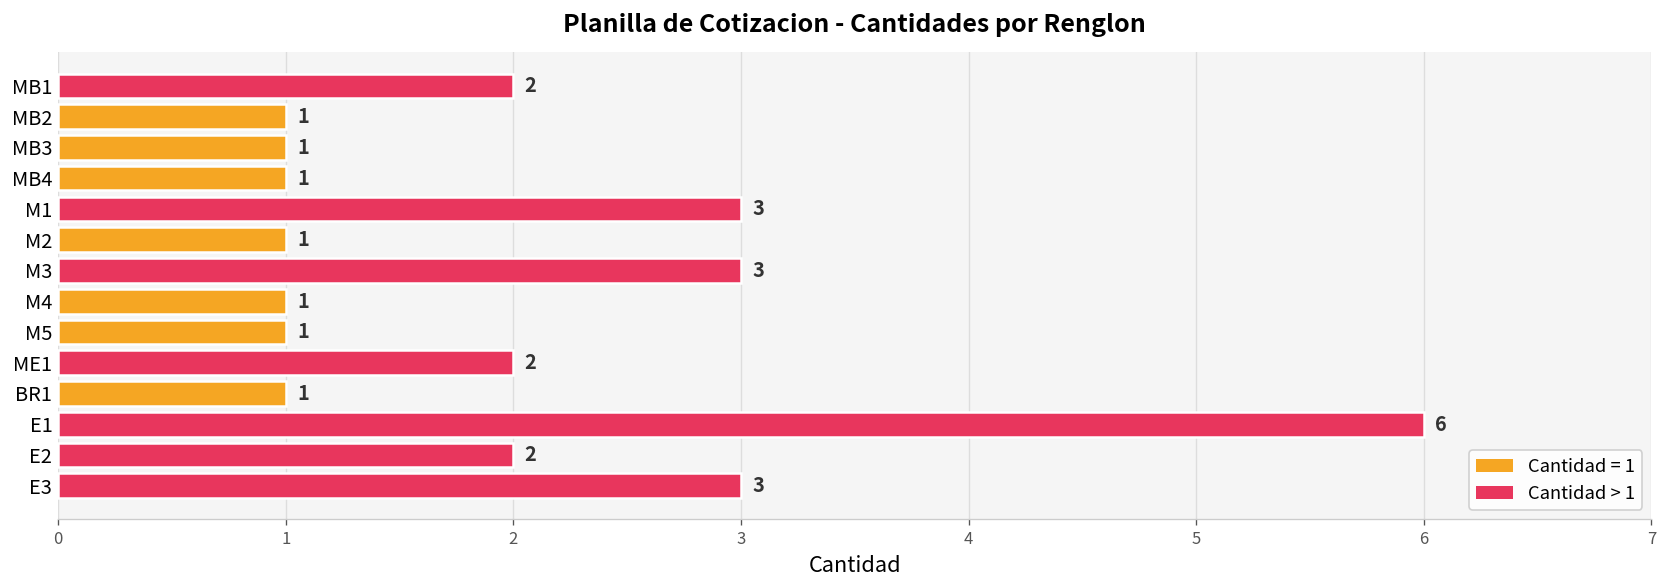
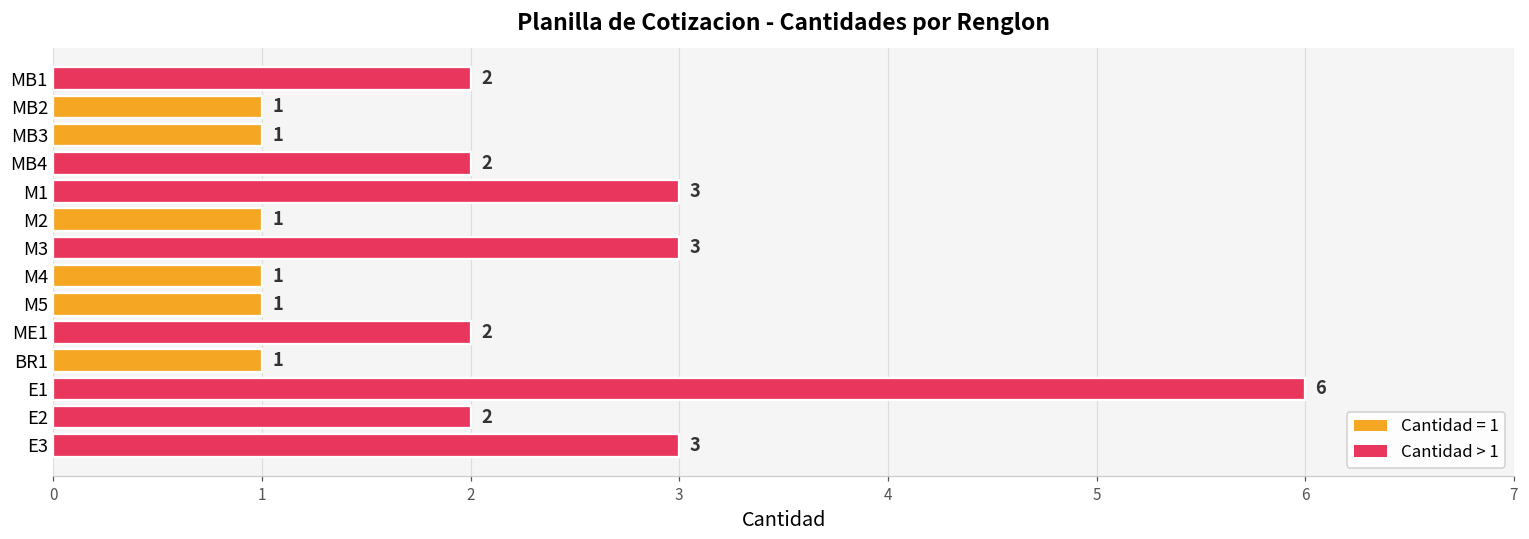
  {
    "MB1": 2,
    "MB2": 1,
    "MB3": 1,
-   "MB4": 1,
+   "MB4": 2,
    "M1": 3,
    "M2": 1,
    "M3": 3,
    "M4": 1,
    "M5": 1,
    "ME1": 2,
    "BR1": 1,
    "E1": 6,
    "E2": 2,
    "E3": 3
  }
